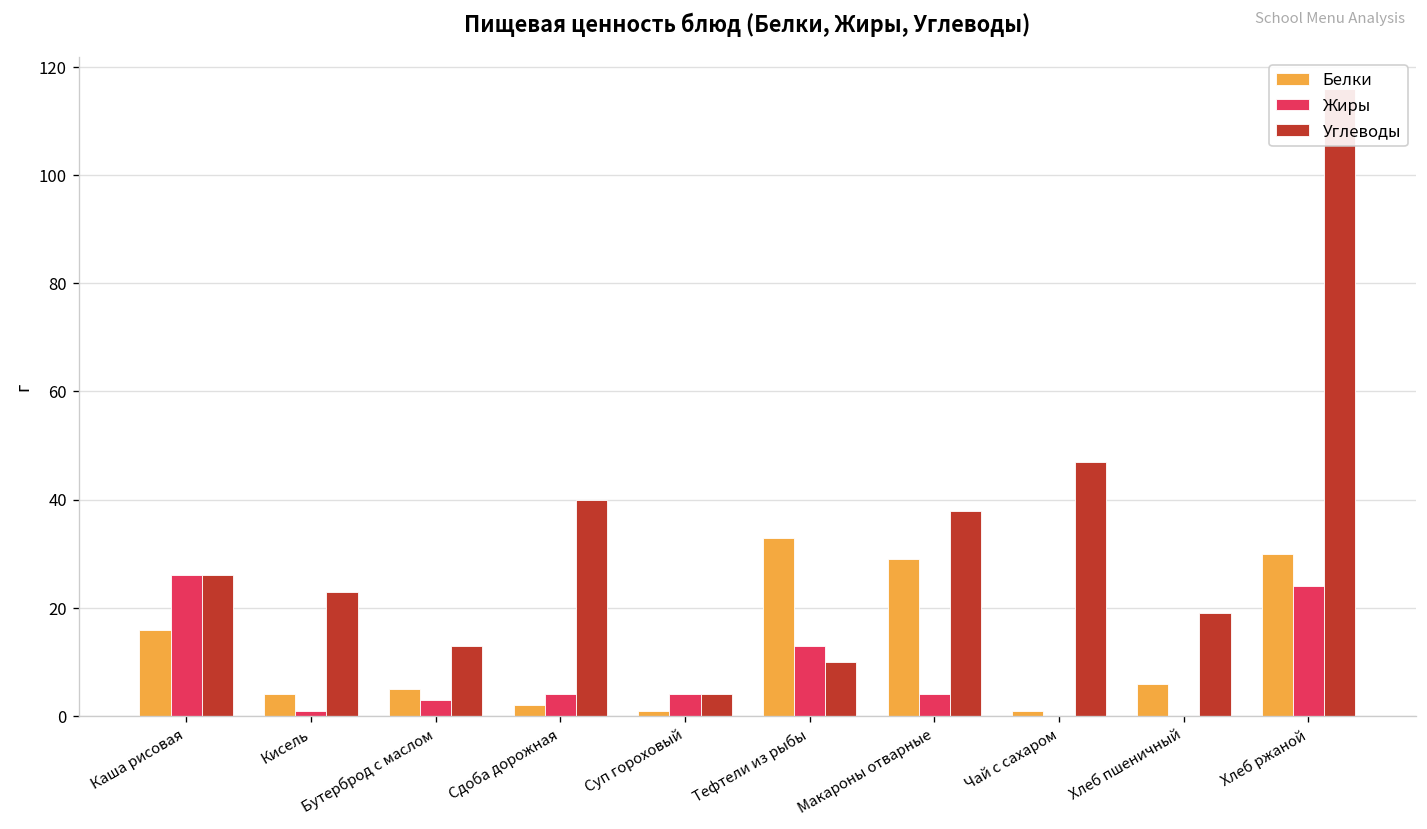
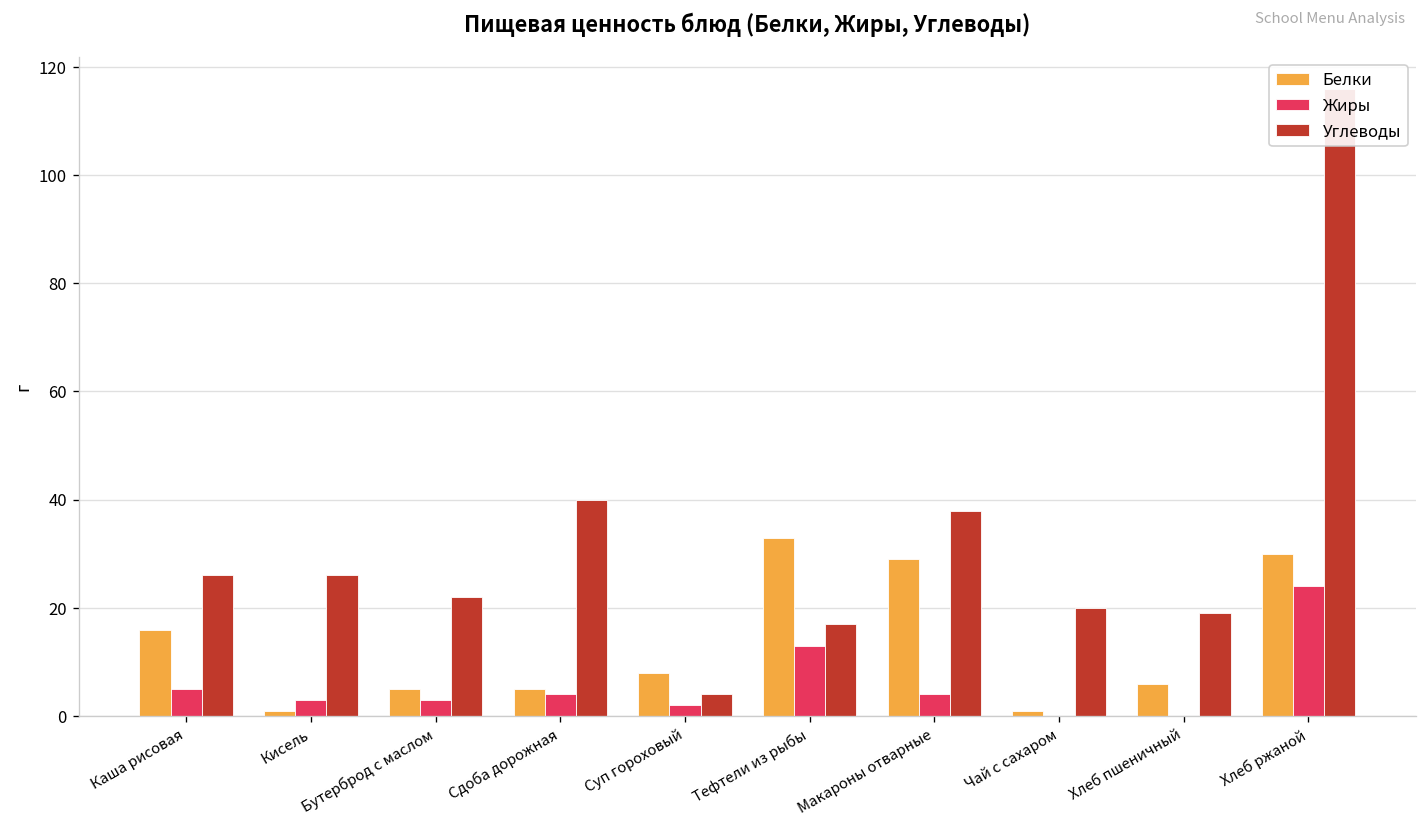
  {
    "Белки": {
      "Каша рисовая": 16,
-     "Кисель": 4,
+     "Кисель": 1,
      "Бутерброд с маслом": 5,
-     "Сдоба дорожная": 2,
-     "Суп гороховый": 1,
+     "Сдоба дорожная": 5,
+     "Суп гороховый": 8,
      "Тефтели из рыбы": 33,
      "Макароны отварные": 29,
      "Чай с сахаром": 1,
      "Хлеб пшеничный": 6,
      "Хлеб ржаной": 30
    },
    "Жиры": {
-     "Каша рисовая": 26,
-     "Кисель": 1,
+     "Каша рисовая": 5,
+     "Кисель": 3,
      "Бутерброд с маслом": 3,
      "Сдоба дорожная": 4,
-     "Суп гороховый": 4,
+     "Суп гороховый": 2,
      "Тефтели из рыбы": 13,
      "Макароны отварные": 4,
      "Чай с сахаром": 0,
      "Хлеб пшеничный": 0,
      "Хлеб ржаной": 24
    },
    "Углеводы": {
      "Каша рисовая": 26,
-     "Кисель": 23,
-     "Бутерброд с маслом": 13,
+     "Кисель": 26,
+     "Бутерброд с маслом": 22,
      "Сдоба дорожная": 40,
      "Суп гороховый": 4,
-     "Тефтели из рыбы": 10,
+     "Тефтели из рыбы": 17,
      "Макароны отварные": 38,
-     "Чай с сахаром": 47,
+     "Чай с сахаром": 20,
      "Хлеб пшеничный": 19
    }
  }
